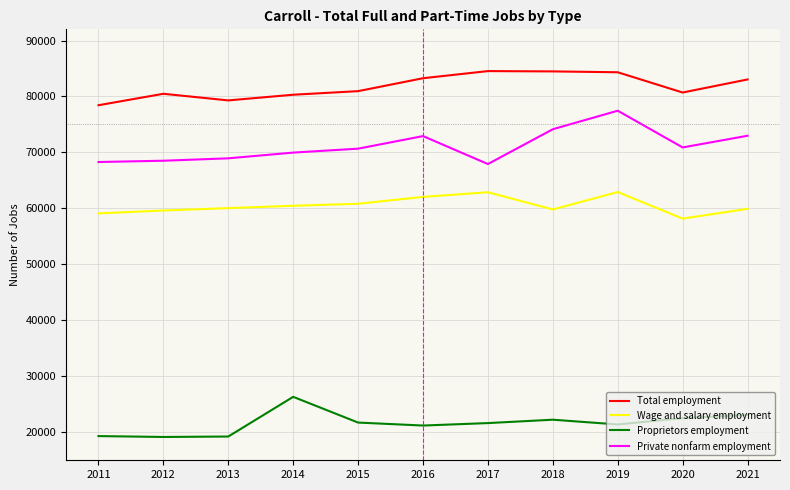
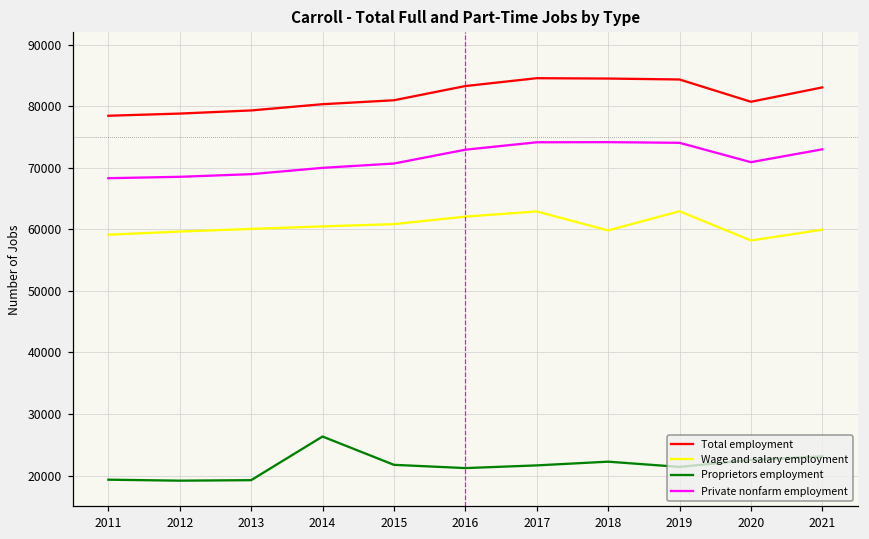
  {
    "Total employment": {
      "2011": 78000,
-     "2012": 80000,
+     "2012": 79000,
      "2013": 79000,
      "2014": 80000,
      "2015": 81000,
      "2016": 83000,
      "2017": 85000,
      "2018": 84000,
      "2019": 84000,
      "2020": 81000,
      "2021": 83000
    },
    "Wage and salary employment": {
      "2011": 59000,
      "2012": 60000,
      "2013": 60000,
      "2014": 60000,
      "2015": 61000,
      "2016": 62000,
      "2017": 63000,
      "2018": 60000,
      "2019": 63000,
      "2020": 58000,
      "2021": 60000
    },
    "Proprietors employment": {
      "2011": 19000,
      "2012": 19000,
      "2013": 19000,
      "2014": 26000,
      "2015": 22000,
      "2016": 21000,
      "2017": 22000,
      "2018": 22000
    },
    "Private nonfarm employment": {
      "2011": 68000,
      "2012": 69000,
      "2013": 69000,
      "2014": 70000,
      "2015": 71000,
      "2016": 73000,
-     "2017": 68000,
+     "2017": 74000,
      "2018": 74000,
-     "2019": 77000,
+     "2019": 74000,
      "2020": 71000,
      "2021": 73000
    }
  }
